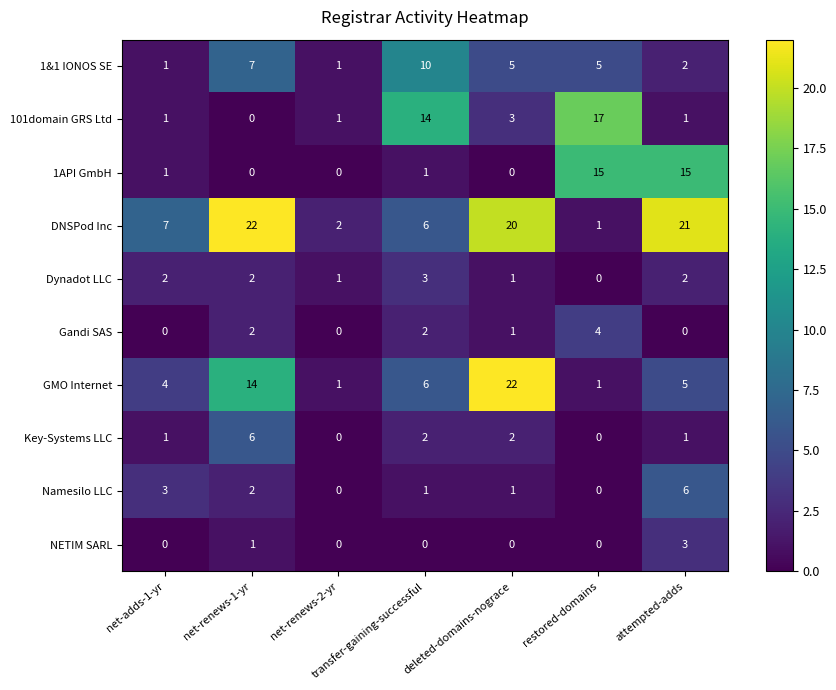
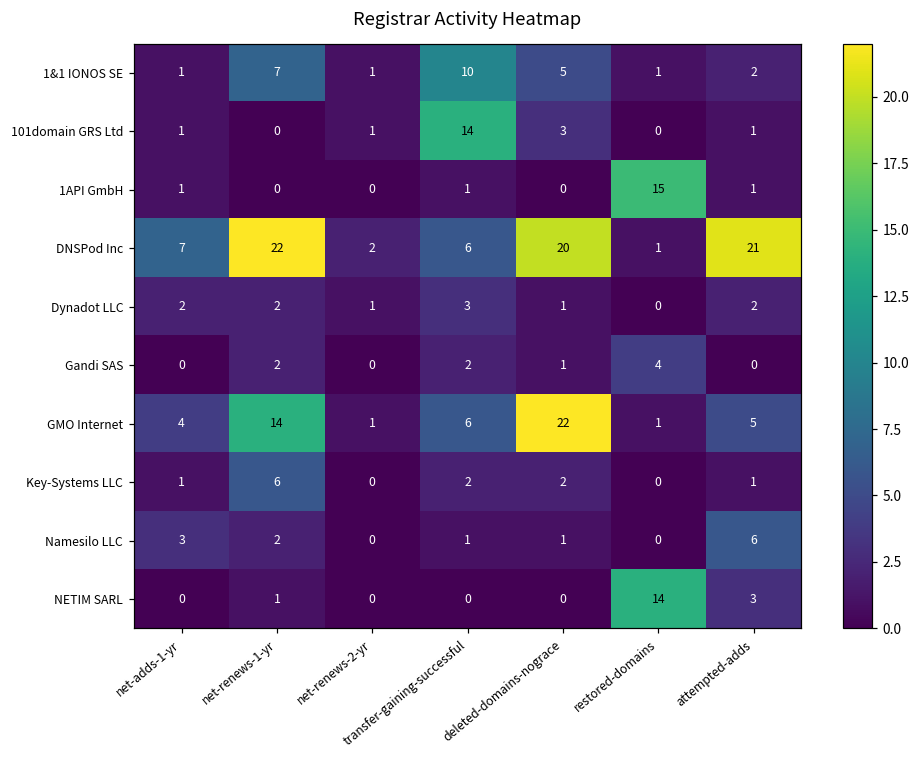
  {
    "1&1 IONOS SE": {
      "net-adds-1-yr": 1,
      "net-renews-1-yr": 7,
      "net-renews-2-yr": 1,
      "transfer-gaining-successful": 10,
      "deleted-domains-nograce": 5,
-     "restored-domains": 5,
+     "restored-domains": 1,
      "attempted-adds": 2
    },
    "101domain GRS Ltd": {
      "net-adds-1-yr": 1,
      "net-renews-1-yr": 0,
      "net-renews-2-yr": 1,
      "transfer-gaining-successful": 14,
      "deleted-domains-nograce": 3,
-     "restored-domains": 17,
+     "restored-domains": 0,
      "attempted-adds": 1
    },
    "1API GmbH": {
      "net-adds-1-yr": 1,
      "net-renews-1-yr": 0,
      "net-renews-2-yr": 0,
      "transfer-gaining-successful": 1,
      "deleted-domains-nograce": 0,
      "restored-domains": 15,
-     "attempted-adds": 15
+     "attempted-adds": 1
    },
    "DNSPod Inc": {
      "net-adds-1-yr": 7,
      "net-renews-1-yr": 22,
      "net-renews-2-yr": 2,
      "transfer-gaining-successful": 6,
      "deleted-domains-nograce": 20,
      "restored-domains": 1,
      "attempted-adds": 21
    },
    "Dynadot LLC": {
      "net-adds-1-yr": 2,
      "net-renews-1-yr": 2,
      "net-renews-2-yr": 1,
      "transfer-gaining-successful": 3,
      "deleted-domains-nograce": 1,
      "restored-domains": 0,
      "attempted-adds": 2
    },
    "Gandi SAS": {
      "net-adds-1-yr": 0,
      "net-renews-1-yr": 2,
      "net-renews-2-yr": 0,
      "transfer-gaining-successful": 2,
      "deleted-domains-nograce": 1,
      "restored-domains": 4,
      "attempted-adds": 0
    },
    "GMO Internet": {
      "net-adds-1-yr": 4,
      "net-renews-1-yr": 14,
      "net-renews-2-yr": 1,
      "transfer-gaining-successful": 6,
      "deleted-domains-nograce": 22,
      "restored-domains": 1,
      "attempted-adds": 5
    },
    "Key-Systems LLC": {
      "net-adds-1-yr": 1,
      "net-renews-1-yr": 6,
      "net-renews-2-yr": 0,
      "transfer-gaining-successful": 2,
      "deleted-domains-nograce": 2,
      "restored-domains": 0,
      "attempted-adds": 1
    },
    "Namesilo LLC": {
      "net-adds-1-yr": 3,
      "net-renews-1-yr": 2,
      "net-renews-2-yr": 0,
      "transfer-gaining-successful": 1,
      "deleted-domains-nograce": 1,
      "restored-domains": 0,
      "attempted-adds": 6
    },
    "NETIM SARL": {
      "net-adds-1-yr": 0,
      "net-renews-1-yr": 1,
      "net-renews-2-yr": 0,
      "transfer-gaining-successful": 0,
      "deleted-domains-nograce": 0,
-     "restored-domains": 0,
+     "restored-domains": 14,
      "attempted-adds": 3
    }
  }
